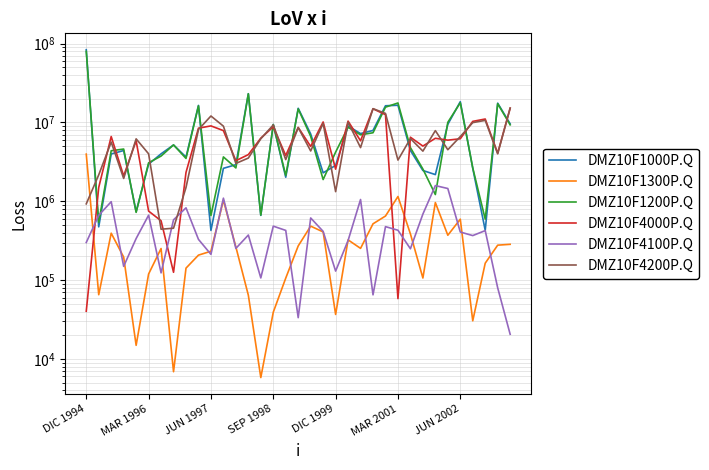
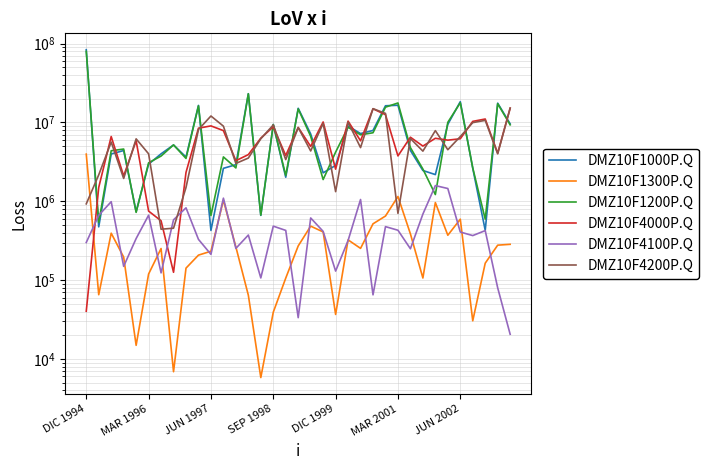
  {
    "DMZ10F1000P.Q": {
      "JUN 1997": 400000,
      "DIC 1999": 2900000
    },
    "DMZ10F1300P.Q": {
      "DIC 1994": 4000000,
      "MAR 1996": 120000,
      "JUN 1997": 230000,
      "SEP 1998": 40000,
      "DIC 1999": 40000,
      "MAR 2001": 1100000,
      "JUN 2002": 600000
    },
    "DMZ10F1200P.Q": {
      "JUN 1997": 700000,
      "DIC 1999": 4000000
    },
    "DMZ10F4000P.Q": {
      "DIC 1994": 40000,
      "MAR 1996": 800000,
      "JUN 1997": 9000000,
      "DIC 1999": 2600000,
-     "MAR 2001": 60000
+     "MAR 2001": 4000000
    },
    "DMZ10F4100P.Q": {
      "DIC 1994": 300000,
      "MAR 1996": 700000,
      "JUN 1997": 210000,
      "SEP 1998": 500000,
      "DIC 1999": 130000,
      "MAR 2001": 400000,
      "JUN 2002": 400000
    },
    "DMZ10F4200P.Q": {
      "DIC 1994": 900000,
      "MAR 1996": 4000000,
      "JUN 1997": 12000000,
      "DIC 1999": 1300000,
-     "MAR 2001": 3300000
+     "MAR 2001": 700000
    }
  }
